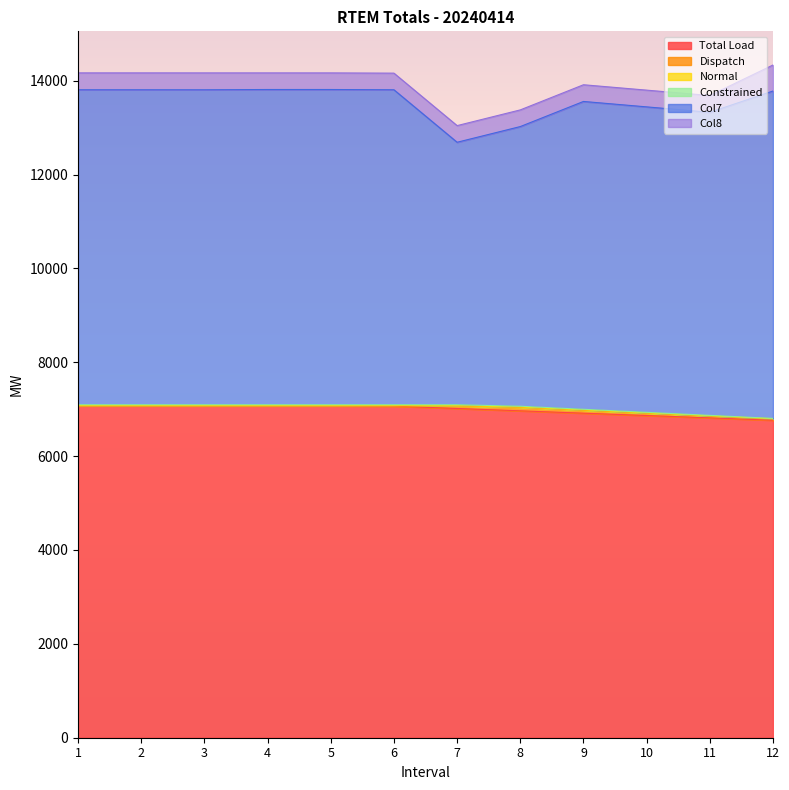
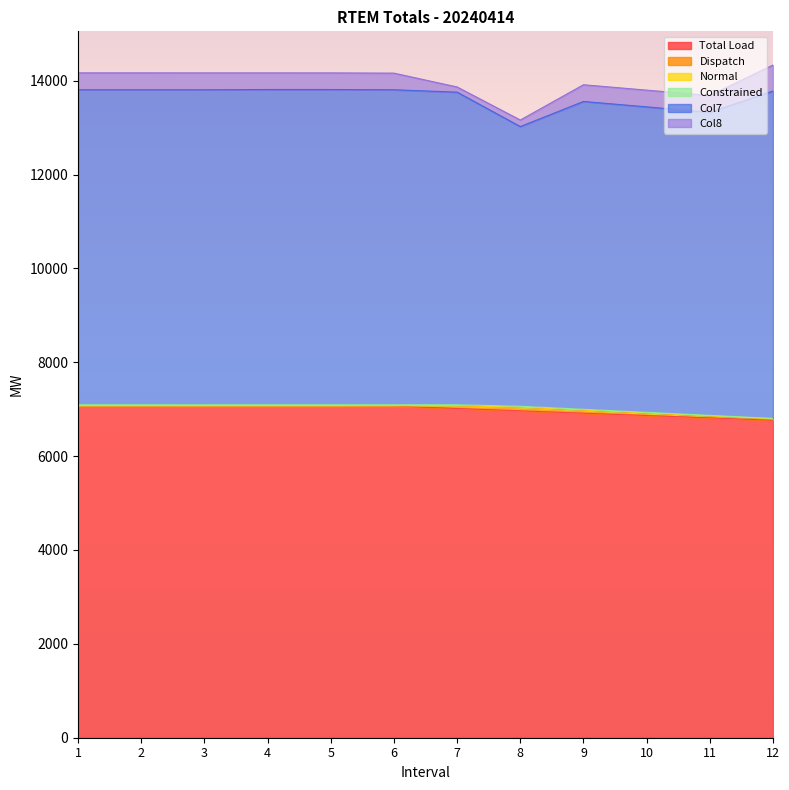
  {
    "Total Load": {
      "7": 7000,
      "8": 7000,
      "9": 6900
    },
    "Col7": {
      "1": 6700,
      "2": 6700,
      "3": 6700,
      "4": 6700,
      "5": 6700,
      "6": 6700,
-     "7": 5600,
+     "7": 6700,
      "8": 6000,
      "9": 6600,
      "10": 6500,
      "12": 7000
    },
    "Col8": {
      "1": 400,
      "2": 400,
      "3": 400,
      "4": 400,
      "5": 400,
      "6": 400,
-     "7": 400,
-     "8": 400,
+     "7": 100,
+     "8": 100,
      "9": 400,
      "10": 400,
      "12": 600
    }
  }
